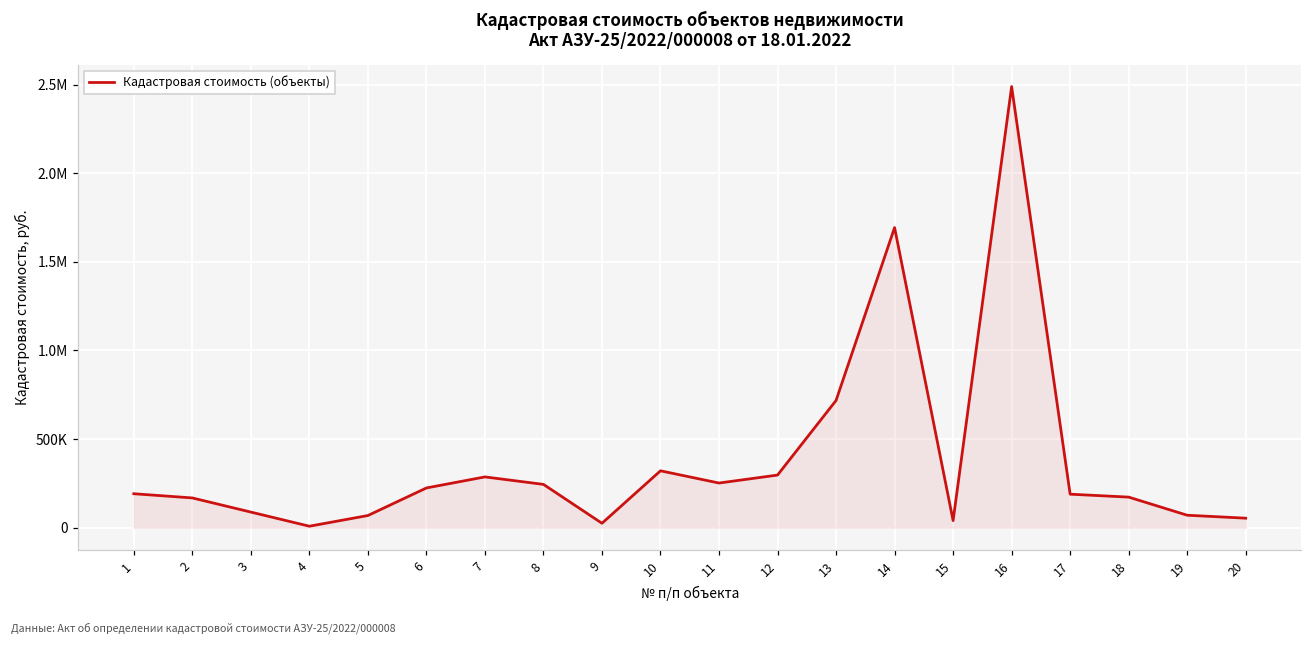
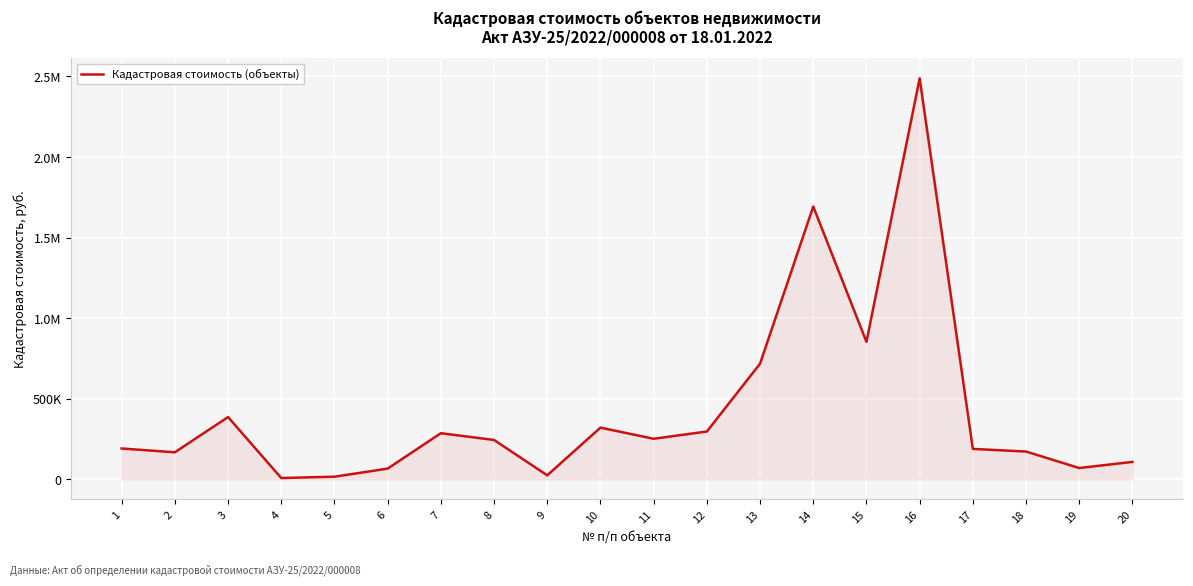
  {
    "1": 190000,
    "2": 170000,
-   "3": 90000,
+   "3": 390000,
    "4": 10000,
-   "5": 70000,
-   "6": 220000,
+   "5": 20000,
+   "6": 70000,
    "7": 290000,
    "8": 240000,
    "9": 20000,
    "10": 320000,
    "11": 250000,
    "12": 300000,
    "13": 720000,
    "14": 1690000,
-   "15": 40000,
+   "15": 850000,
    "16": 2490000,
    "17": 190000,
    "18": 170000,
    "19": 70000,
-   "20": 50000
+   "20": 110000
  }
